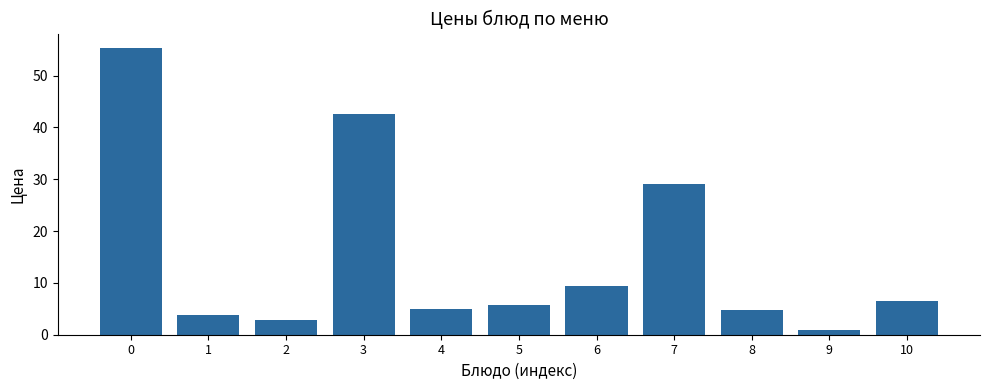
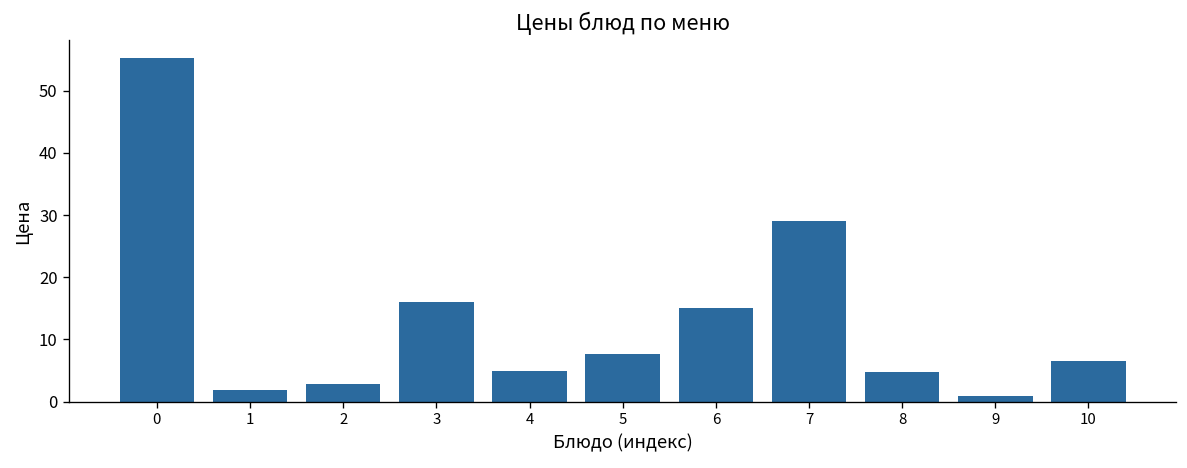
  {
    "0": 55,
-   "1": 4,
+   "1": 2,
    "2": 3,
-   "3": 43,
+   "3": 16,
    "4": 5,
-   "5": 6,
-   "6": 9,
+   "5": 8,
+   "6": 15,
    "7": 29,
    "8": 5,
    "9": 1,
    "10": 7
  }
